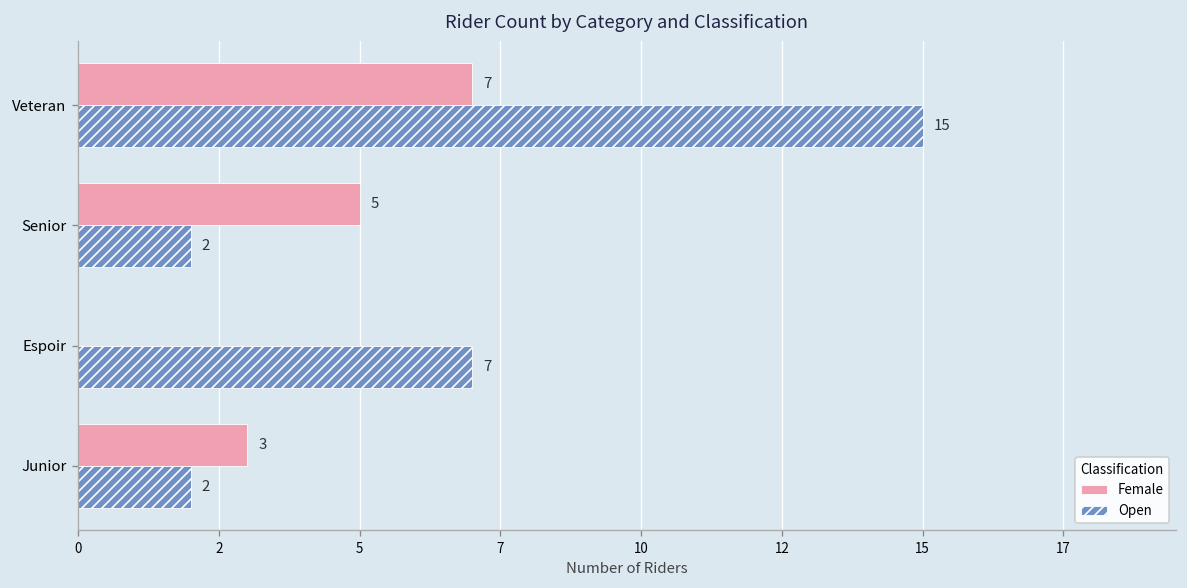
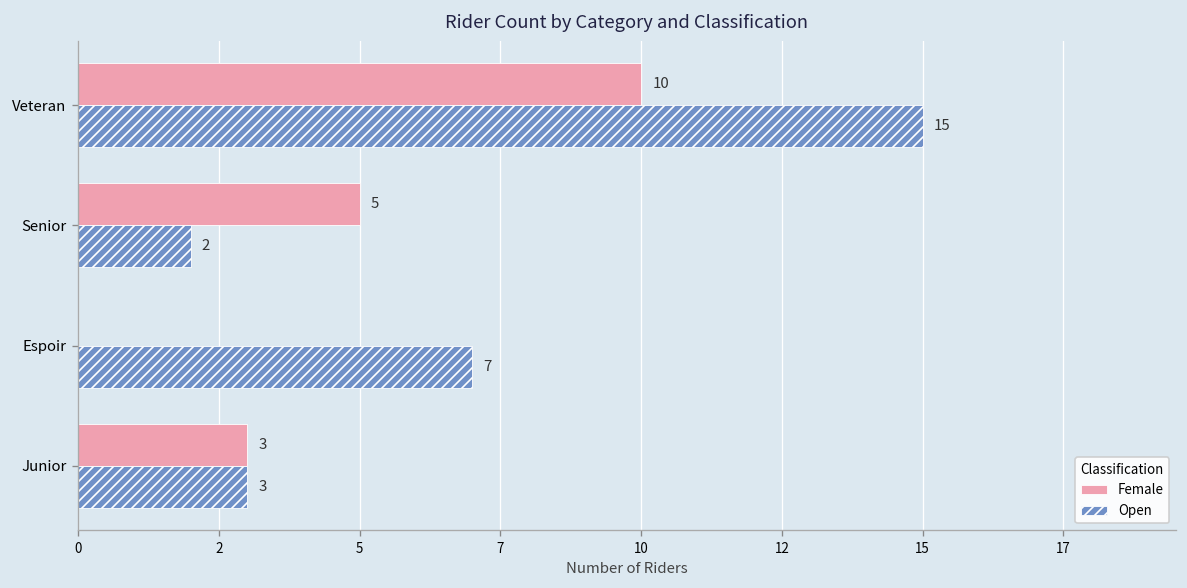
  {
    "Female": {
-     "Veteran": 7,
+     "Veteran": 10,
      "Senior": 5,
      "Junior": 3
    },
    "Open": {
      "Veteran": 15,
      "Senior": 2,
      "Espoir": 7,
-     "Junior": 2
+     "Junior": 3
    }
  }
